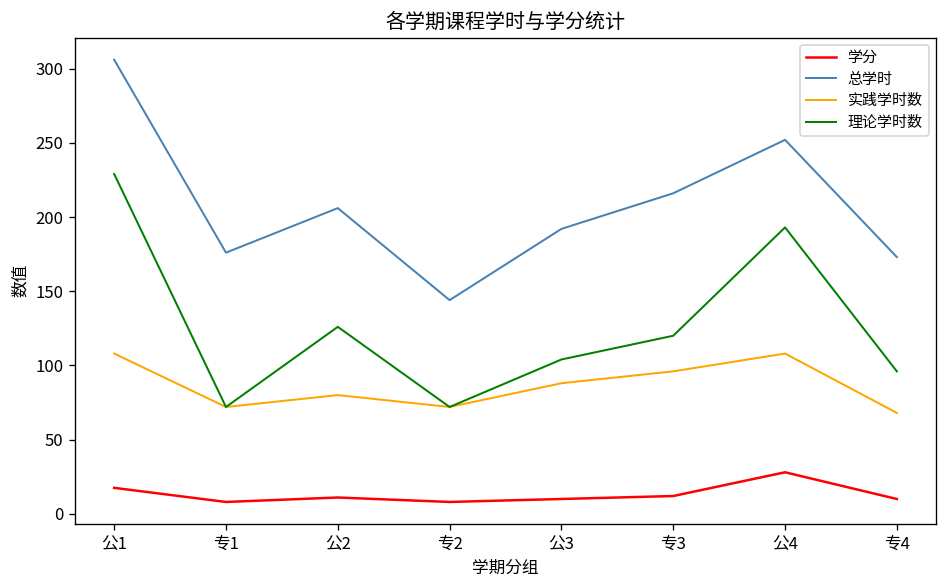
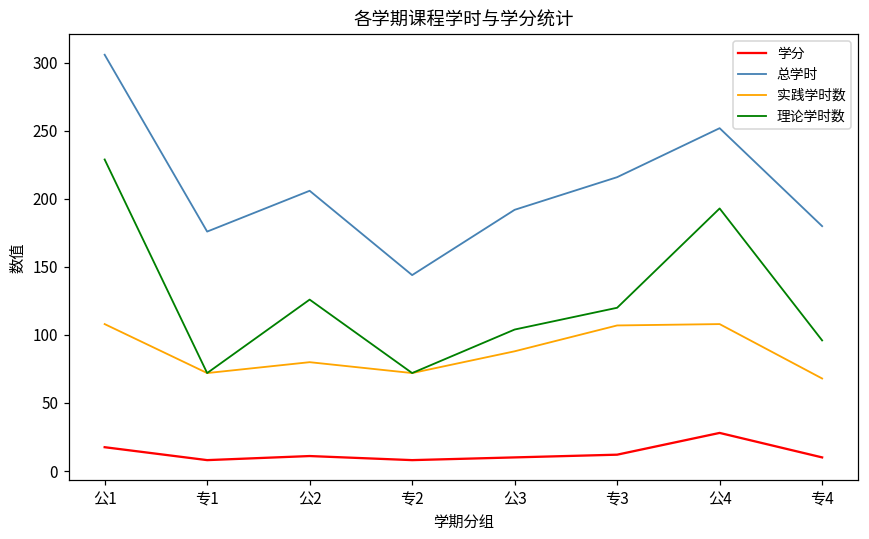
  {
    "学分": {
      "公1": 18,
      "专1": 8,
      "公2": 11,
      "专2": 8,
      "公3": 10,
      "专3": 12,
      "公4": 28,
      "专4": 10
    },
    "总学时": {
      "公1": 306,
      "专1": 176,
      "公2": 206,
      "专2": 144,
      "公3": 192,
      "专3": 216,
      "公4": 252,
-     "专4": 173
+     "专4": 180
    },
    "实践学时数": {
      "公1": 108,
      "公2": 80,
      "公3": 88,
-     "专3": 96,
+     "专3": 107,
      "公4": 108,
      "专4": 68
    },
    "理论学时数": {
      "公1": 229,
      "公2": 126,
      "公3": 104,
      "专3": 120,
      "公4": 193,
      "专4": 96
    }
  }
